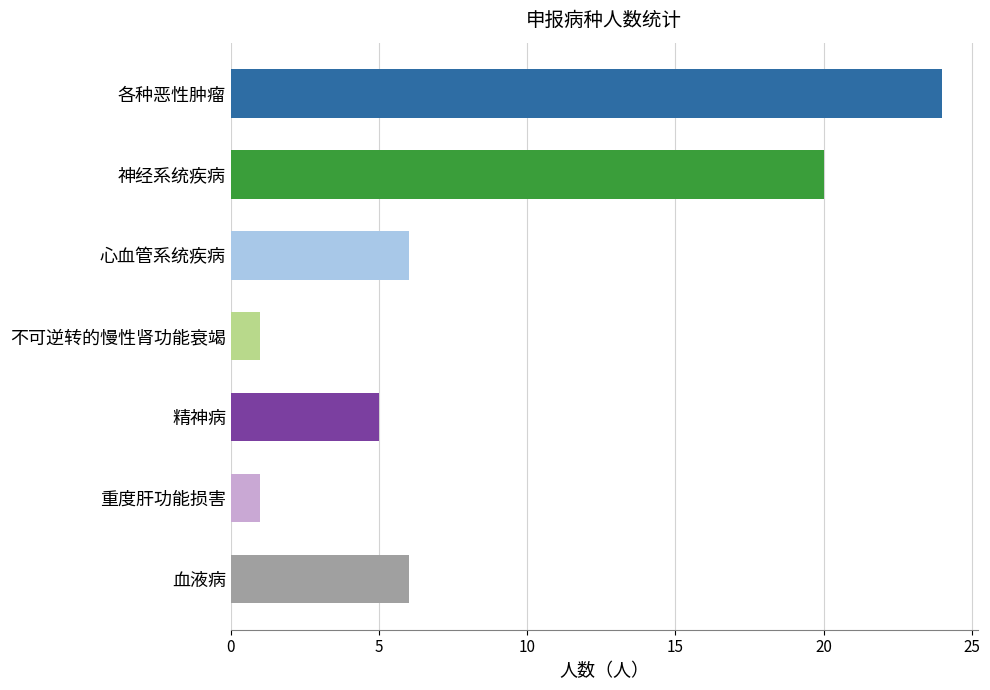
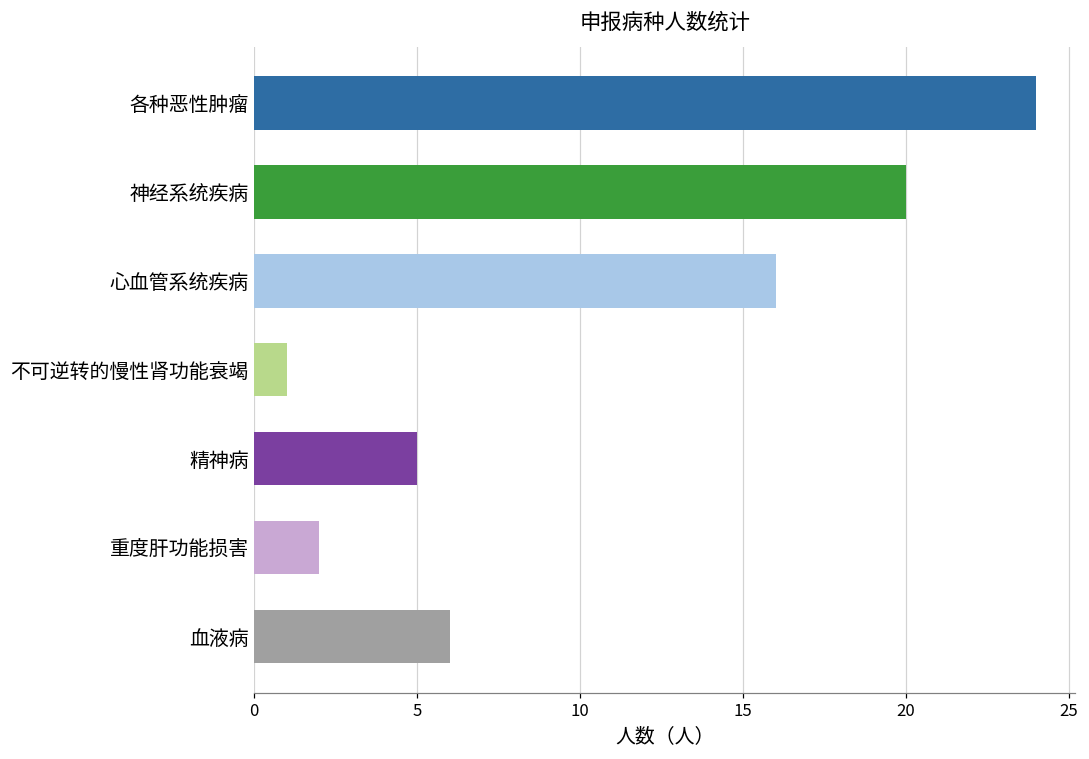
  {
    "各种恶性肿瘤": 24,
    "神经系统疾病": 20,
-   "心血管系统疾病": 6,
+   "心血管系统疾病": 16,
    "不可逆转的慢性肾功能衰竭": 1,
    "精神病": 5,
-   "重度肝功能损害": 1,
+   "重度肝功能损害": 2,
    "血液病": 6
  }
